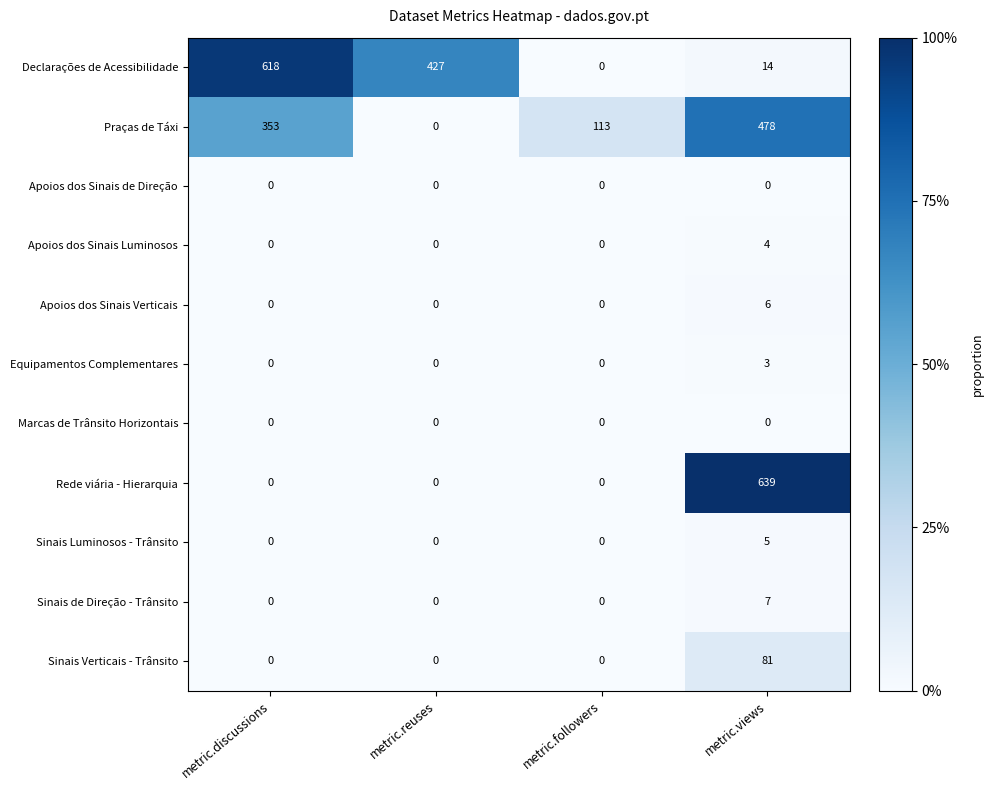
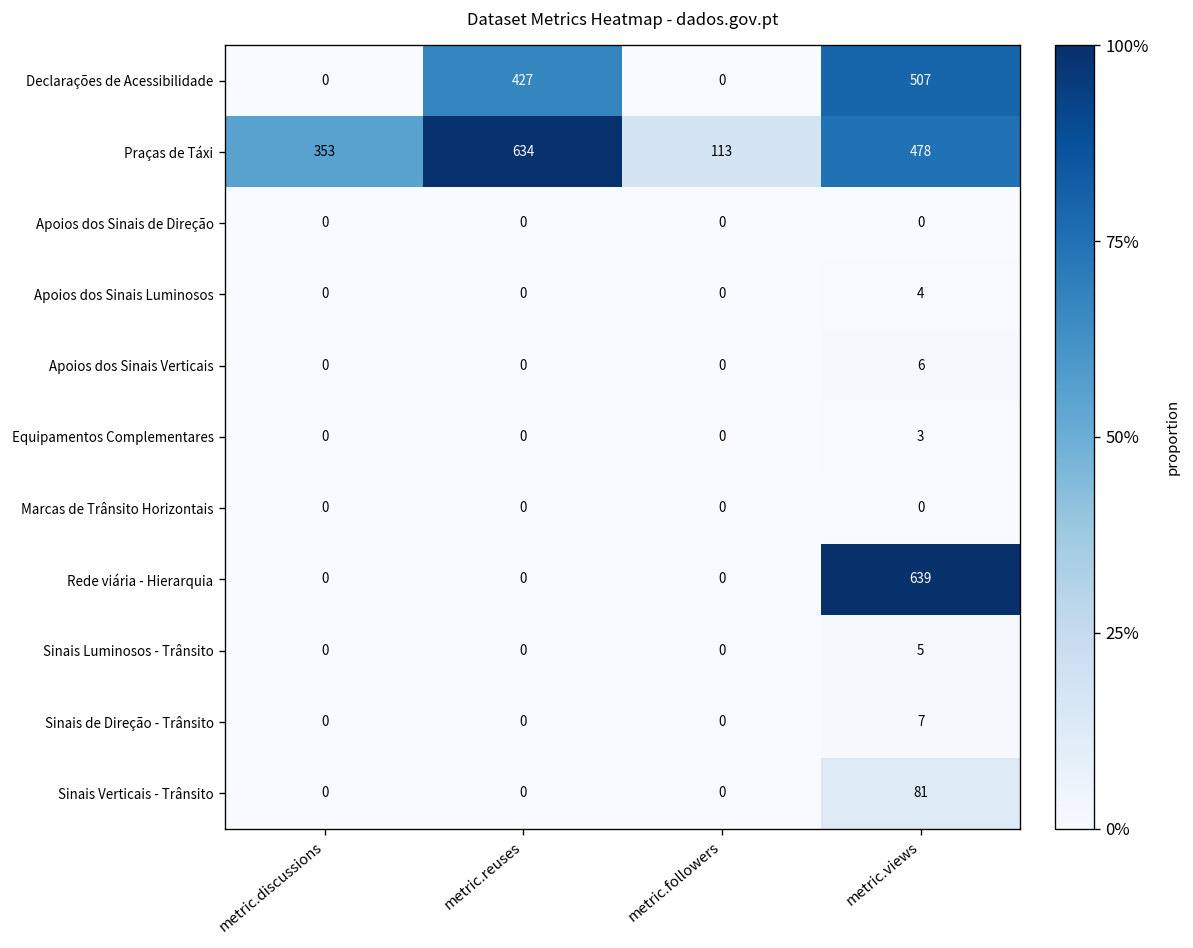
  {
    "Declarações de Acessibilidade": {
-     "metric.discussions": 618,
+     "metric.discussions": 0,
      "metric.reuses": 427,
      "metric.followers": 0,
-     "metric.views": 14
+     "metric.views": 507
    },
    "Praças de Táxi": {
      "metric.discussions": 353,
-     "metric.reuses": 0,
+     "metric.reuses": 634,
      "metric.followers": 113,
      "metric.views": 478
    },
    "Apoios dos Sinais de Direção": {
      "metric.discussions": 0,
      "metric.reuses": 0,
      "metric.followers": 0,
      "metric.views": 0
    },
    "Apoios dos Sinais Luminosos": {
      "metric.discussions": 0,
      "metric.reuses": 0,
      "metric.followers": 0,
      "metric.views": 4
    },
    "Apoios dos Sinais Verticais": {
      "metric.discussions": 0,
      "metric.reuses": 0,
      "metric.followers": 0,
      "metric.views": 6
    },
    "Equipamentos Complementares": {
      "metric.discussions": 0,
      "metric.reuses": 0,
      "metric.followers": 0,
      "metric.views": 3
    },
    "Marcas de Trânsito Horizontais": {
      "metric.discussions": 0,
      "metric.reuses": 0,
      "metric.followers": 0,
      "metric.views": 0
    },
    "Rede viária - Hierarquia": {
      "metric.discussions": 0,
      "metric.reuses": 0,
      "metric.followers": 0,
      "metric.views": 639
    },
    "Sinais Luminosos - Trânsito": {
      "metric.discussions": 0,
      "metric.reuses": 0,
      "metric.followers": 0,
      "metric.views": 5
    },
    "Sinais de Direção - Trânsito": {
      "metric.discussions": 0,
      "metric.reuses": 0,
      "metric.followers": 0,
      "metric.views": 7
    },
    "Sinais Verticais - Trânsito": {
      "metric.discussions": 0,
      "metric.reuses": 0,
      "metric.followers": 0,
      "metric.views": 81
    }
  }
